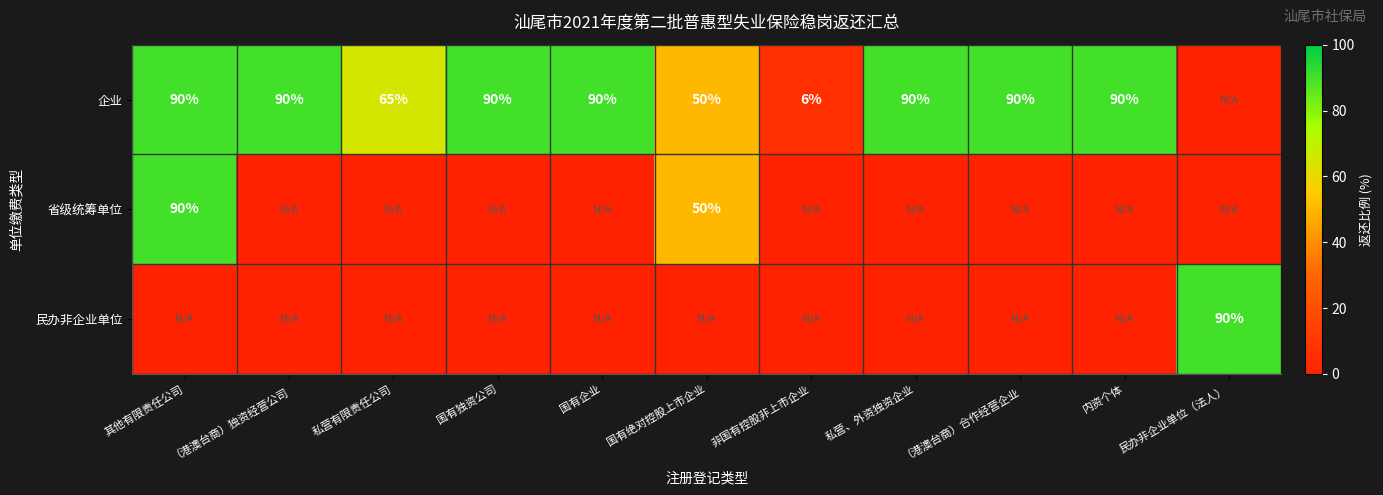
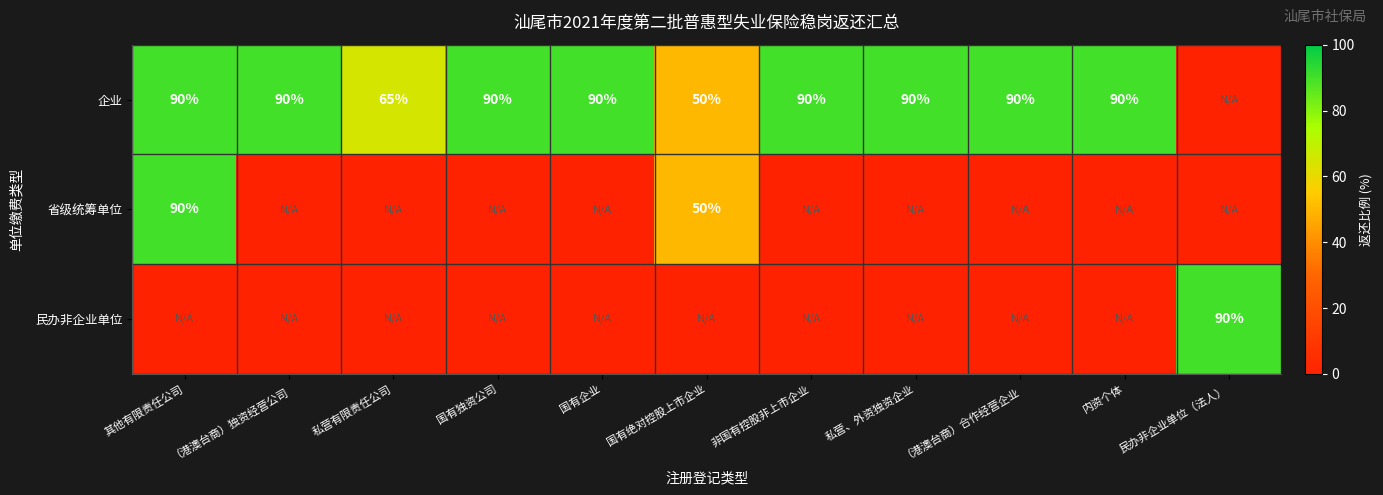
  {
    "企业": {
      "其他有限责任公司": "90%",
      "（港澳台商）独资经营公司": "90%",
      "私营有限责任公司": "65%",
      "国有独资公司": "90%",
      "国有企业": "90%",
      "国有绝对控股上市企业": "50%",
-     "非国有控股非上市企业": "6%",
+     "非国有控股非上市企业": "90%",
      "私营、外资独资企业": "90%",
      "（港澳台商）合作经营企业": "90%",
      "内资个体": "90%"
    },
    "省级统筹单位": {
      "其他有限责任公司": "90%",
      "国有绝对控股上市企业": "50%"
    },
    "民办非企业单位": {
      "民办非企业单位（法人）": "90%"
    }
  }
